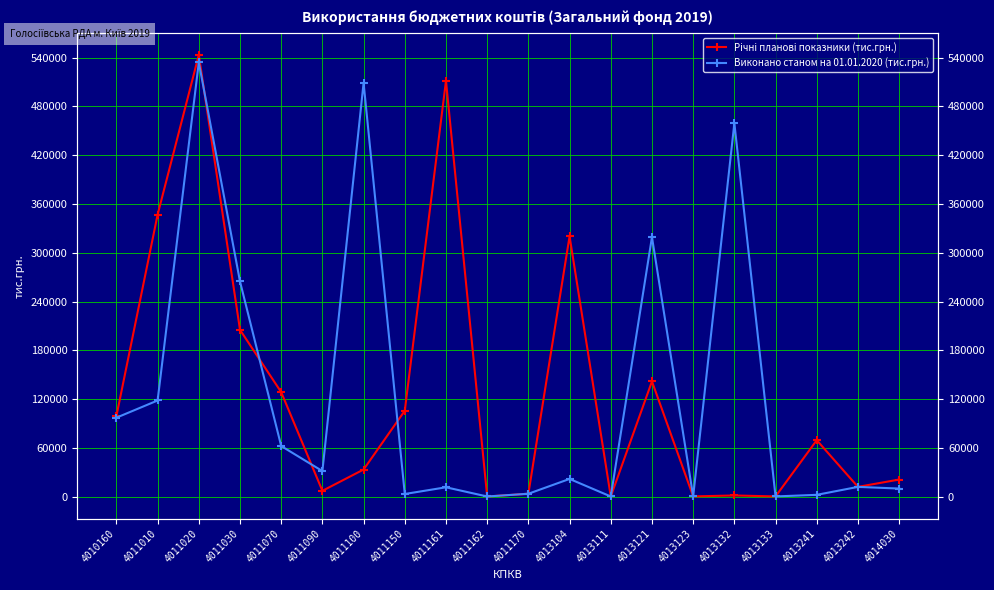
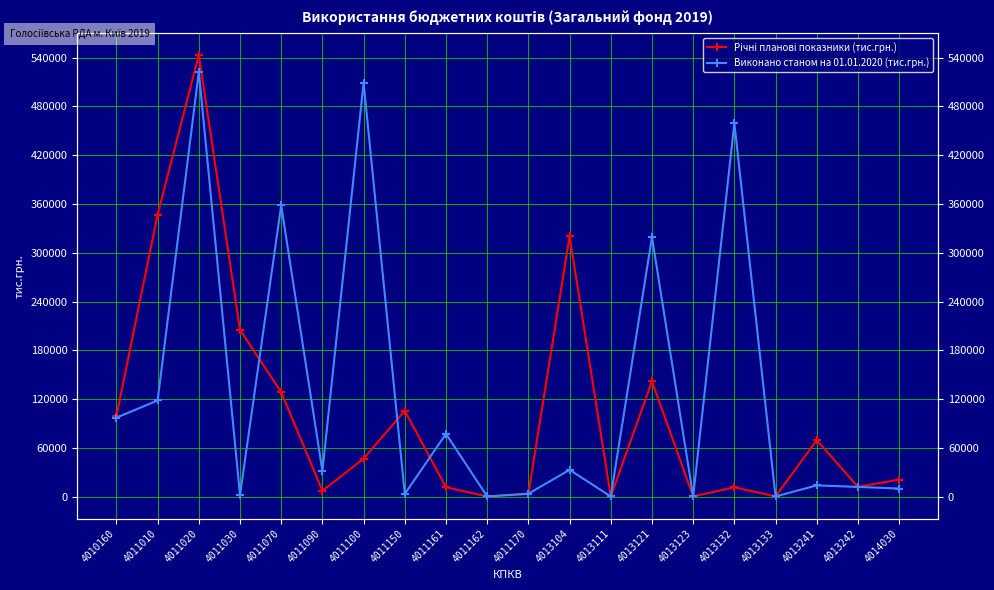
  {
    "Річні планові показники (тис.грн.)": {
      "4011010": 350000,
      "4011020": 540000,
      "4011030": 210000,
      "4011070": 130000,
      "4011090": 10000,
-     "4011100": 30000,
+     "4011100": 50000,
      "4011150": 110000,
-     "4011161": 510000,
+     "4011161": 10000,
      "4013104": 320000,
      "4013121": 140000,
-     "4013132": 0,
+     "4013132": 10000,
      "4013241": 70000,
      "4014030": 20000
    },
    "Виконано станом на 01.01.2020 (тис.грн.)": {
      "4011010": 120000,
-     "4011020": 530000,
-     "4011030": 260000,
-     "4011070": 60000,
+     "4011020": 520000,
+     "4011030": 0,
+     "4011070": 360000,
      "4011090": 30000,
      "4011100": 510000,
      "4011150": 0,
-     "4011161": 10000,
-     "4013104": 20000,
+     "4011161": 80000,
+     "4013104": 30000,
      "4013121": 320000,
      "4013132": 460000,
-     "4013241": 0,
+     "4013241": 10000,
      "4014030": 10000
    }
  }
